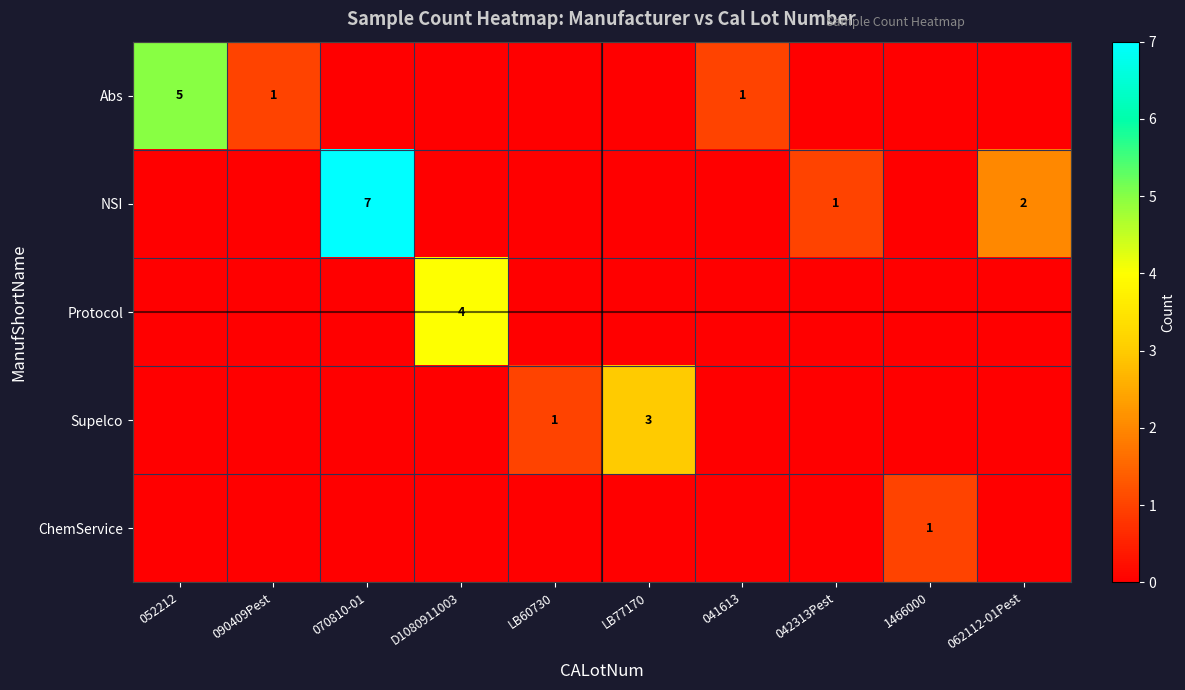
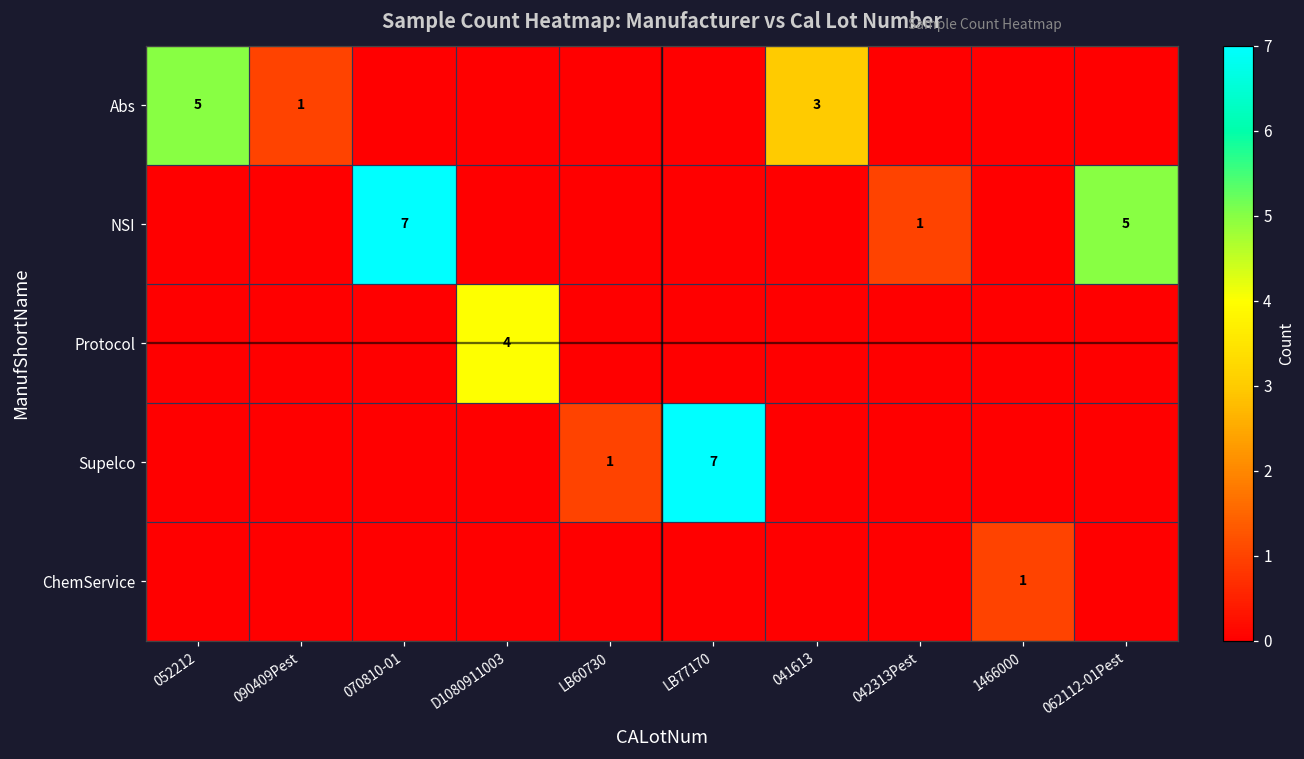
  {
    "Abs": {
      "052212": 5,
      "090409Pest": 1,
-     "041613": 1
+     "041613": 3
    },
    "NSI": {
      "070810-01": 7,
      "042313Pest": 1,
-     "062112-01Pest": 2
+     "062112-01Pest": 5
    },
    "Protocol": {
      "D1080911003": 4
    },
    "Supelco": {
      "LB60730": 1,
-     "LB77170": 3
+     "LB77170": 7
    },
    "ChemService": {
      "1466000": 1
    }
  }
